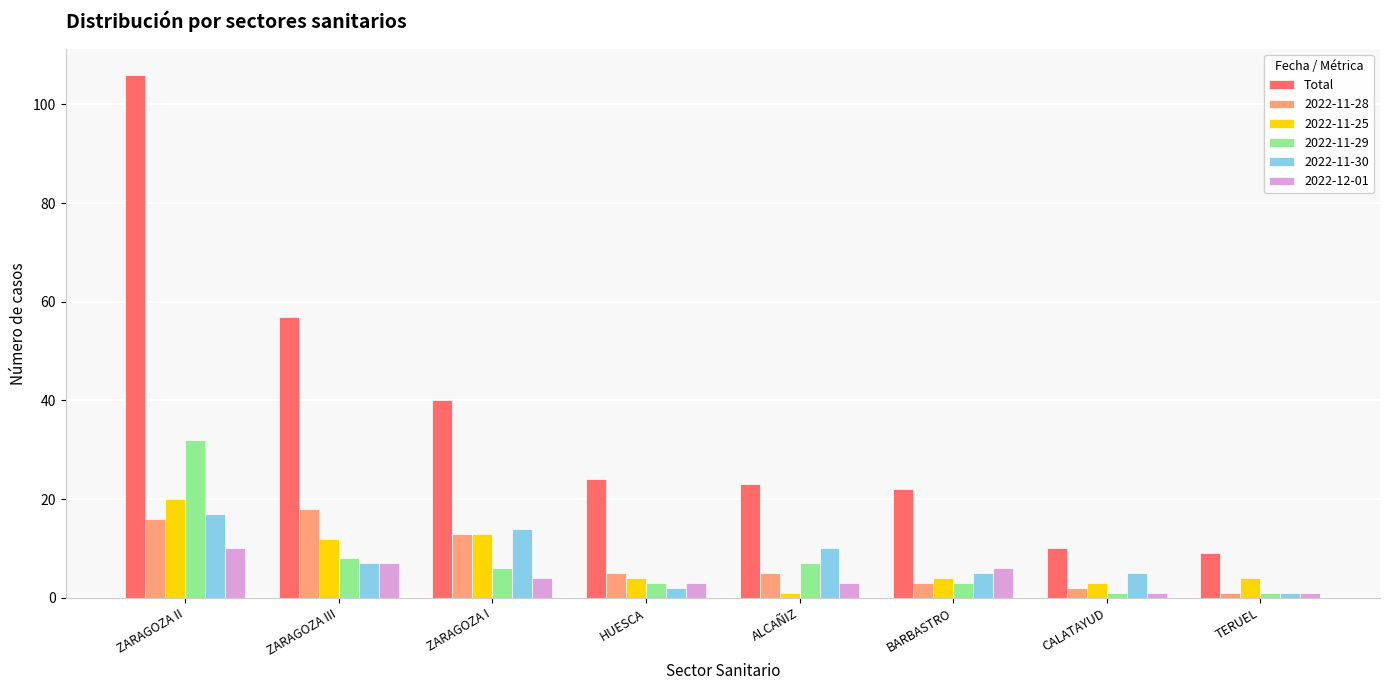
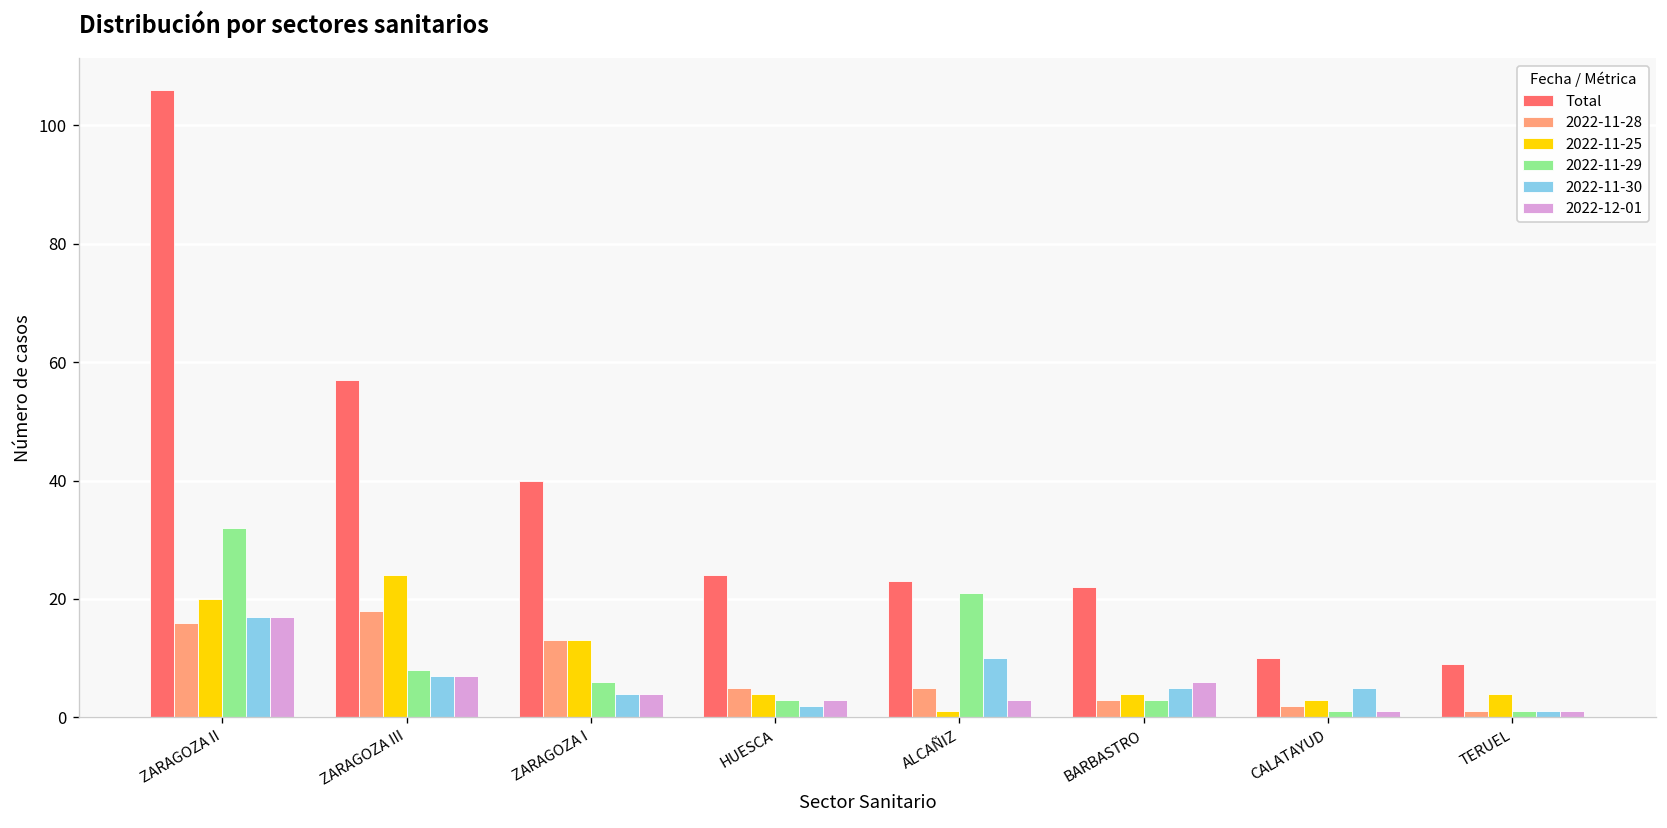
  {
    "2022-11-25": {
      "ZARAGOZA II": 20,
-     "ZARAGOZA III": 12,
+     "ZARAGOZA III": 24,
      "ZARAGOZA I": 13,
      "HUESCA": 4,
      "ALCAÑIZ": 1,
      "BARBASTRO": 4,
      "CALATAYUD": 3,
      "TERUEL": 4
    },
    "2022-11-29": {
      "ZARAGOZA II": 32,
      "ZARAGOZA III": 8,
      "ZARAGOZA I": 6,
      "HUESCA": 3,
-     "ALCAÑIZ": 7,
+     "ALCAÑIZ": 21,
      "BARBASTRO": 3,
      "CALATAYUD": 1,
      "TERUEL": 1
    },
    "2022-11-30": {
      "ZARAGOZA II": 17,
      "ZARAGOZA III": 7,
-     "ZARAGOZA I": 14,
+     "ZARAGOZA I": 4,
      "HUESCA": 2,
      "ALCAÑIZ": 10,
      "BARBASTRO": 5,
      "CALATAYUD": 5,
      "TERUEL": 1
    },
    "2022-12-01": {
-     "ZARAGOZA II": 10,
+     "ZARAGOZA II": 17,
      "ZARAGOZA III": 7,
      "ZARAGOZA I": 4,
      "HUESCA": 3,
      "ALCAÑIZ": 3,
      "BARBASTRO": 6,
      "CALATAYUD": 1,
      "TERUEL": 1
    }
  }
